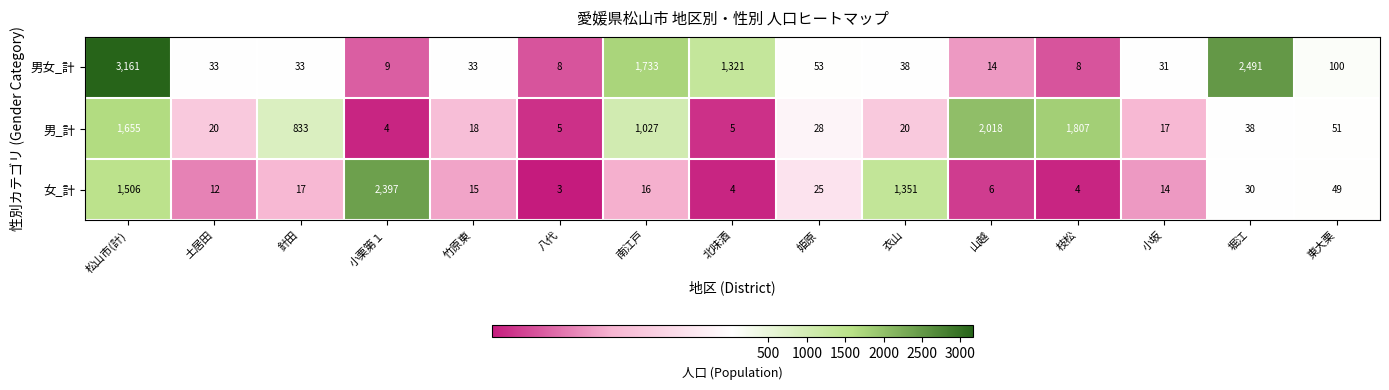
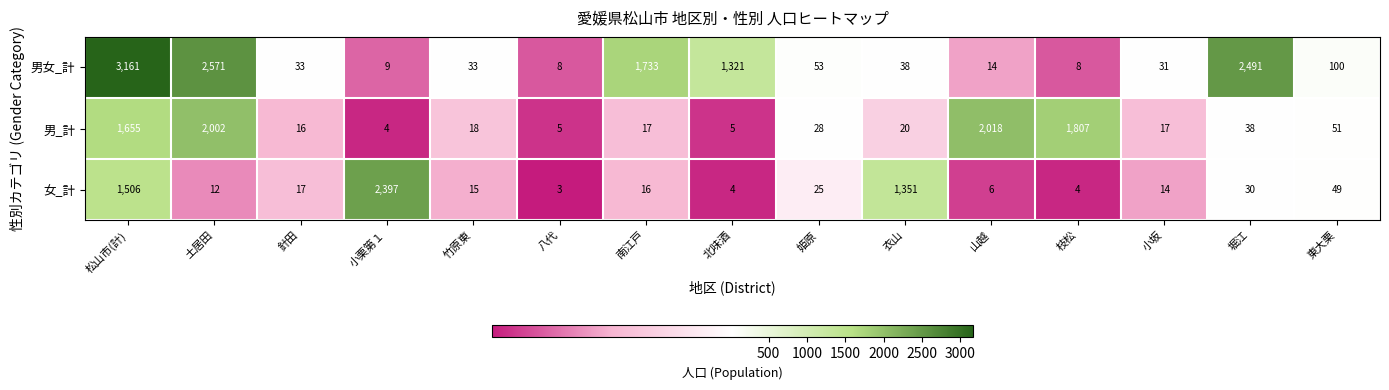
  {
    "男女_計": {
      "松山市(計)": "3,161",
-     "土居田": "33",
+     "土居田": "2,571",
      "針田": "33",
      "小栗第１": "9",
      "竹原東": "33",
      "八代": "8",
      "南江戸": "1,733",
      "北味酒": "1,321",
      "姫原": "53",
      "衣山": "38",
      "山越": "14",
      "枝松": "8",
      "小坂": "31",
      "堀江": "2,491",
      "東大栗": "100"
    },
    "男_計": {
      "松山市(計)": "1,655",
-     "土居田": "20",
-     "針田": "833",
+     "土居田": "2,002",
+     "針田": "16",
      "小栗第１": "4",
      "竹原東": "18",
      "八代": "5",
-     "南江戸": "1,027",
+     "南江戸": "17",
      "北味酒": "5",
      "姫原": "28",
      "衣山": "20",
      "山越": "2,018",
      "枝松": "1,807",
      "小坂": "17",
      "堀江": "38",
      "東大栗": "51"
    },
    "女_計": {
      "松山市(計)": "1,506",
      "土居田": "12",
      "針田": "17",
      "小栗第１": "2,397",
      "竹原東": "15",
      "八代": "3",
      "南江戸": "16",
      "北味酒": "4",
      "姫原": "25",
      "衣山": "1,351",
      "山越": "6",
      "枝松": "4",
      "小坂": "14",
      "堀江": "30",
      "東大栗": "49"
    }
  }
